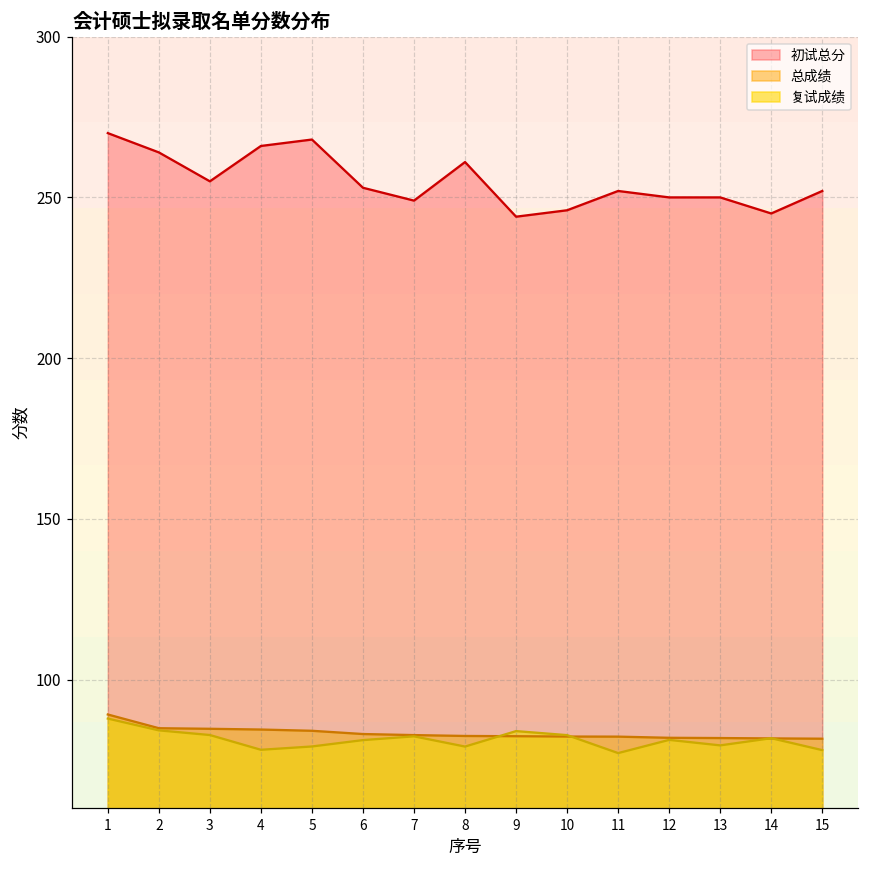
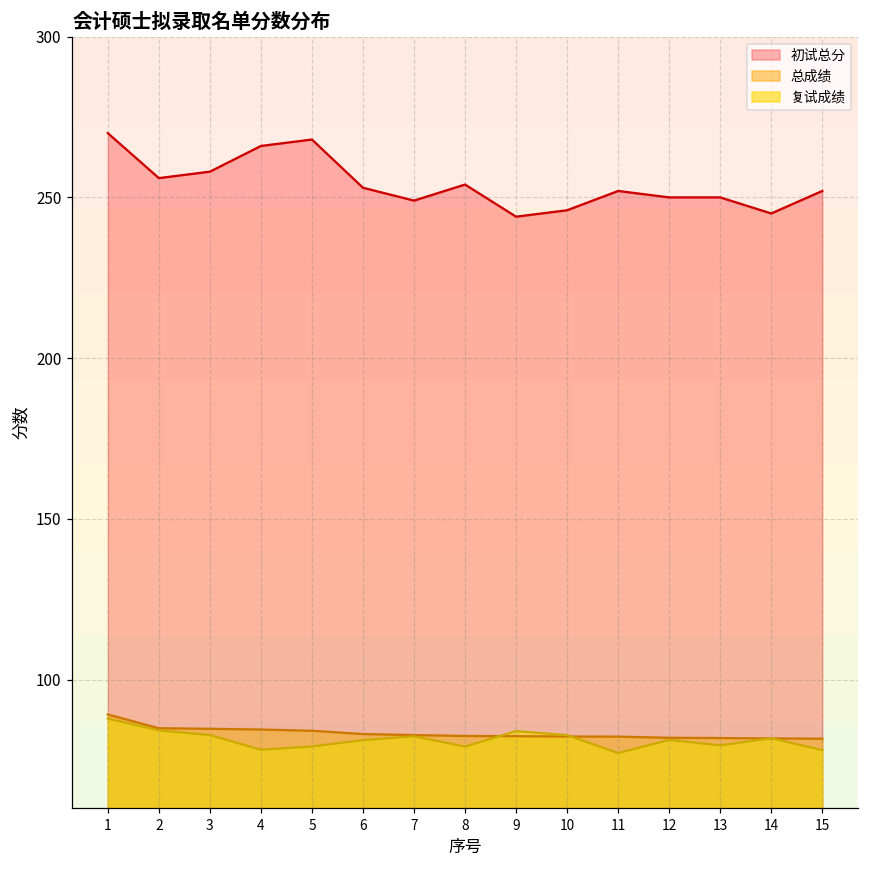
  {
    "初试总分": {
      "1": 270,
-     "2": 264,
-     "3": 255,
+     "2": 256,
+     "3": 258,
      "4": 266,
      "5": 268,
      "6": 253,
      "7": 249,
-     "8": 261,
+     "8": 254,
      "9": 244,
      "10": 246,
      "11": 252,
      "12": 250,
      "13": 250,
      "14": 245,
      "15": 252
    }
  }
